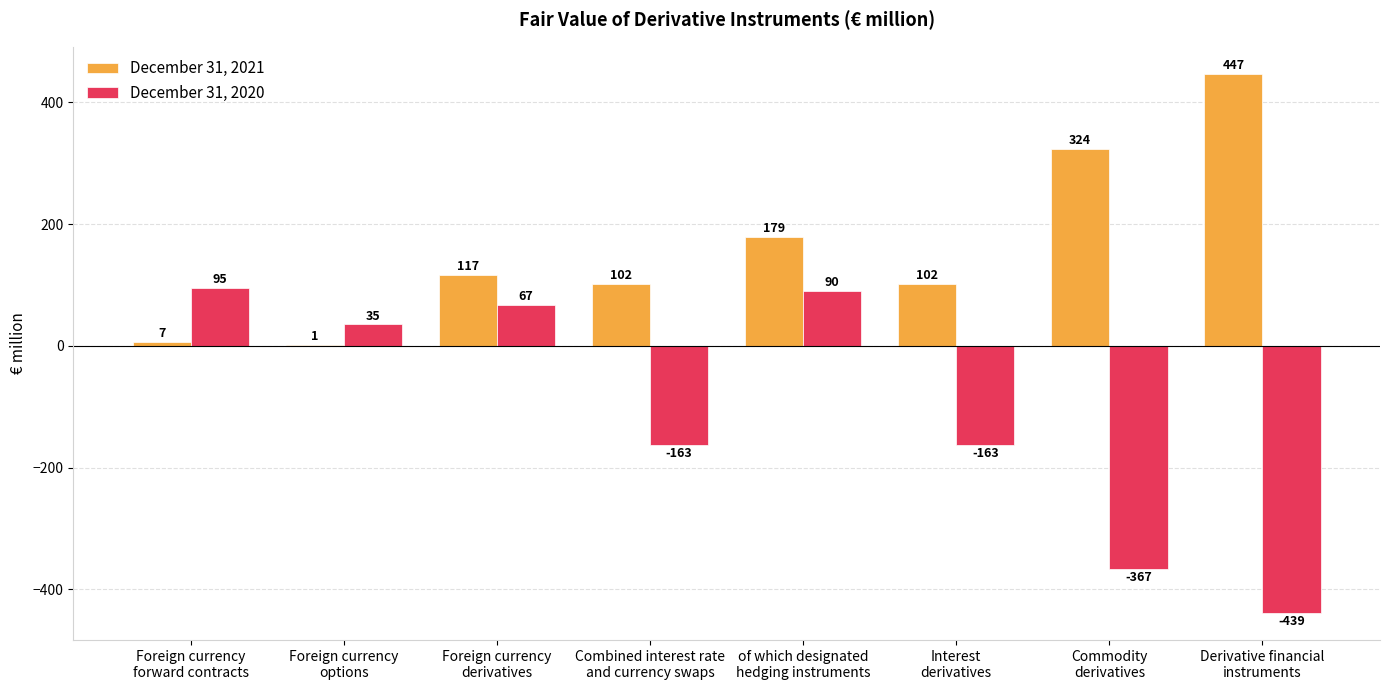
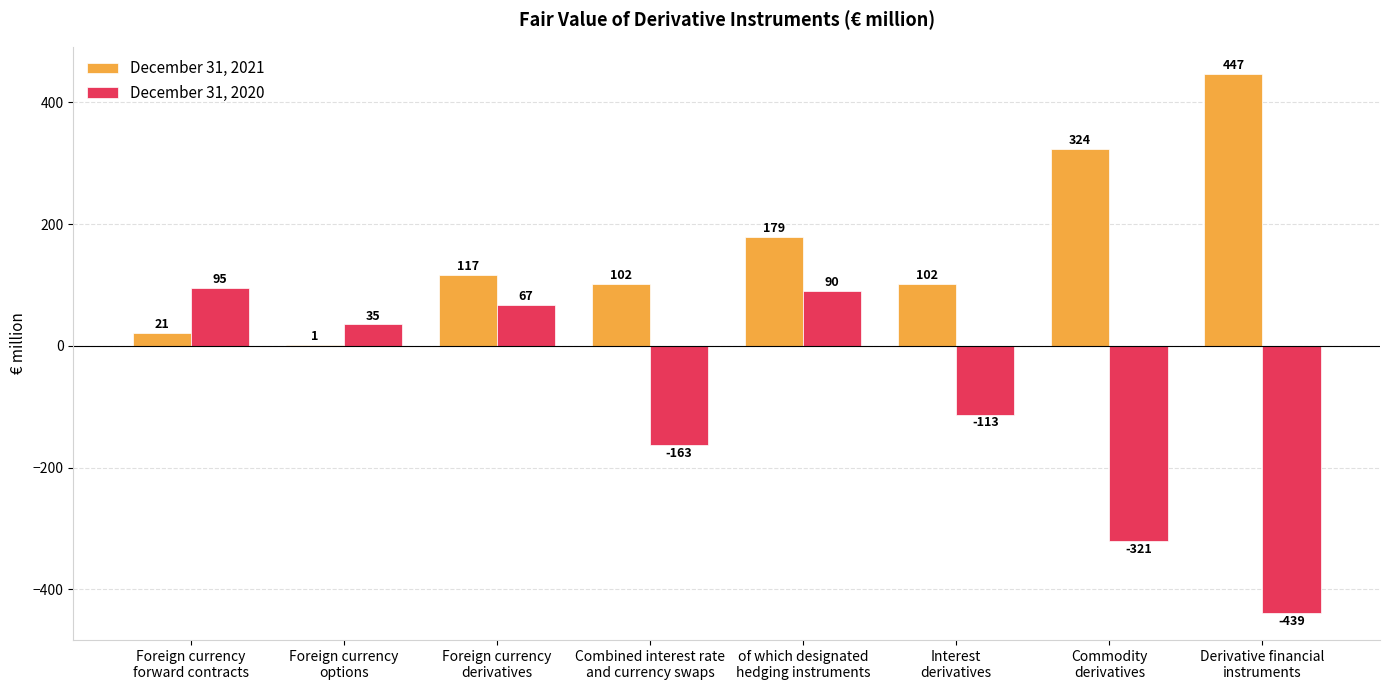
  {
    "December 31, 2021": {
-     "Foreign currency forward contracts": 7,
+     "Foreign currency forward contracts": 21,
      "Foreign currency options": 1,
      "Foreign currency derivatives": 117,
      "Combined interest rate and currency swaps": 102,
      "of which designated hedging instruments": 179,
      "Interest derivatives": 102,
      "Commodity derivatives": 324,
      "Derivative financial instruments": 447
    },
    "December 31, 2020": {
      "Foreign currency forward contracts": 95,
      "Foreign currency options": 35,
      "Foreign currency derivatives": 67,
      "Combined interest rate and currency swaps": -163,
      "of which designated hedging instruments": 90,
-     "Interest derivatives": -163,
-     "Commodity derivatives": -367,
+     "Interest derivatives": -113,
+     "Commodity derivatives": -321,
      "Derivative financial instruments": -439
    }
  }
